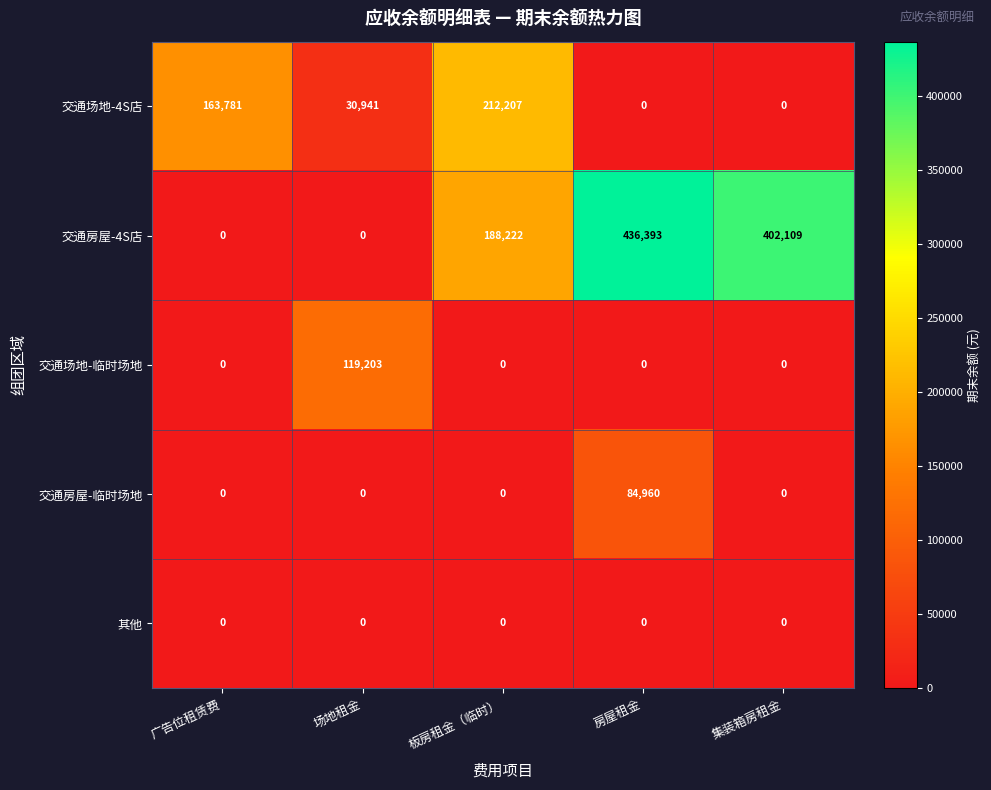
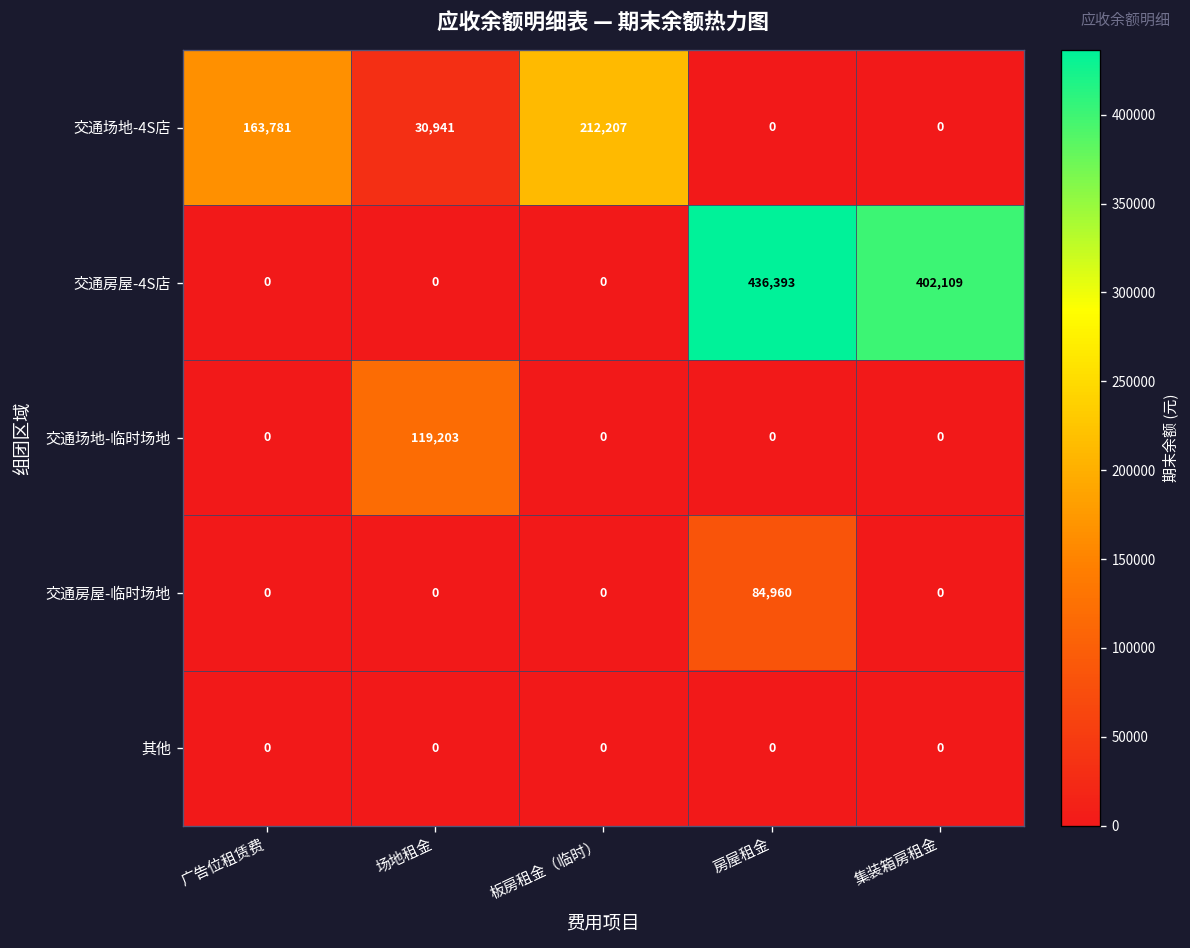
  {
    "交通场地-4S店": {
      "广告位租赁费": "163,781",
      "场地租金": "30,941",
      "板房租金（临时）": "212,207",
      "房屋租金": "0",
      "集装箱房租金": "0"
    },
    "交通房屋-4S店": {
      "广告位租赁费": "0",
      "场地租金": "0",
-     "板房租金（临时）": "188,222",
+     "板房租金（临时）": "0",
      "房屋租金": "436,393",
      "集装箱房租金": "402,109"
    },
    "交通场地-临时场地": {
      "广告位租赁费": "0",
      "场地租金": "119,203",
      "板房租金（临时）": "0",
      "房屋租金": "0",
      "集装箱房租金": "0"
    },
    "交通房屋-临时场地": {
      "广告位租赁费": "0",
      "场地租金": "0",
      "板房租金（临时）": "0",
      "房屋租金": "84,960",
      "集装箱房租金": "0"
    },
    "其他": {
      "广告位租赁费": "0",
      "场地租金": "0",
      "板房租金（临时）": "0",
      "房屋租金": "0",
      "集装箱房租金": "0"
    }
  }
